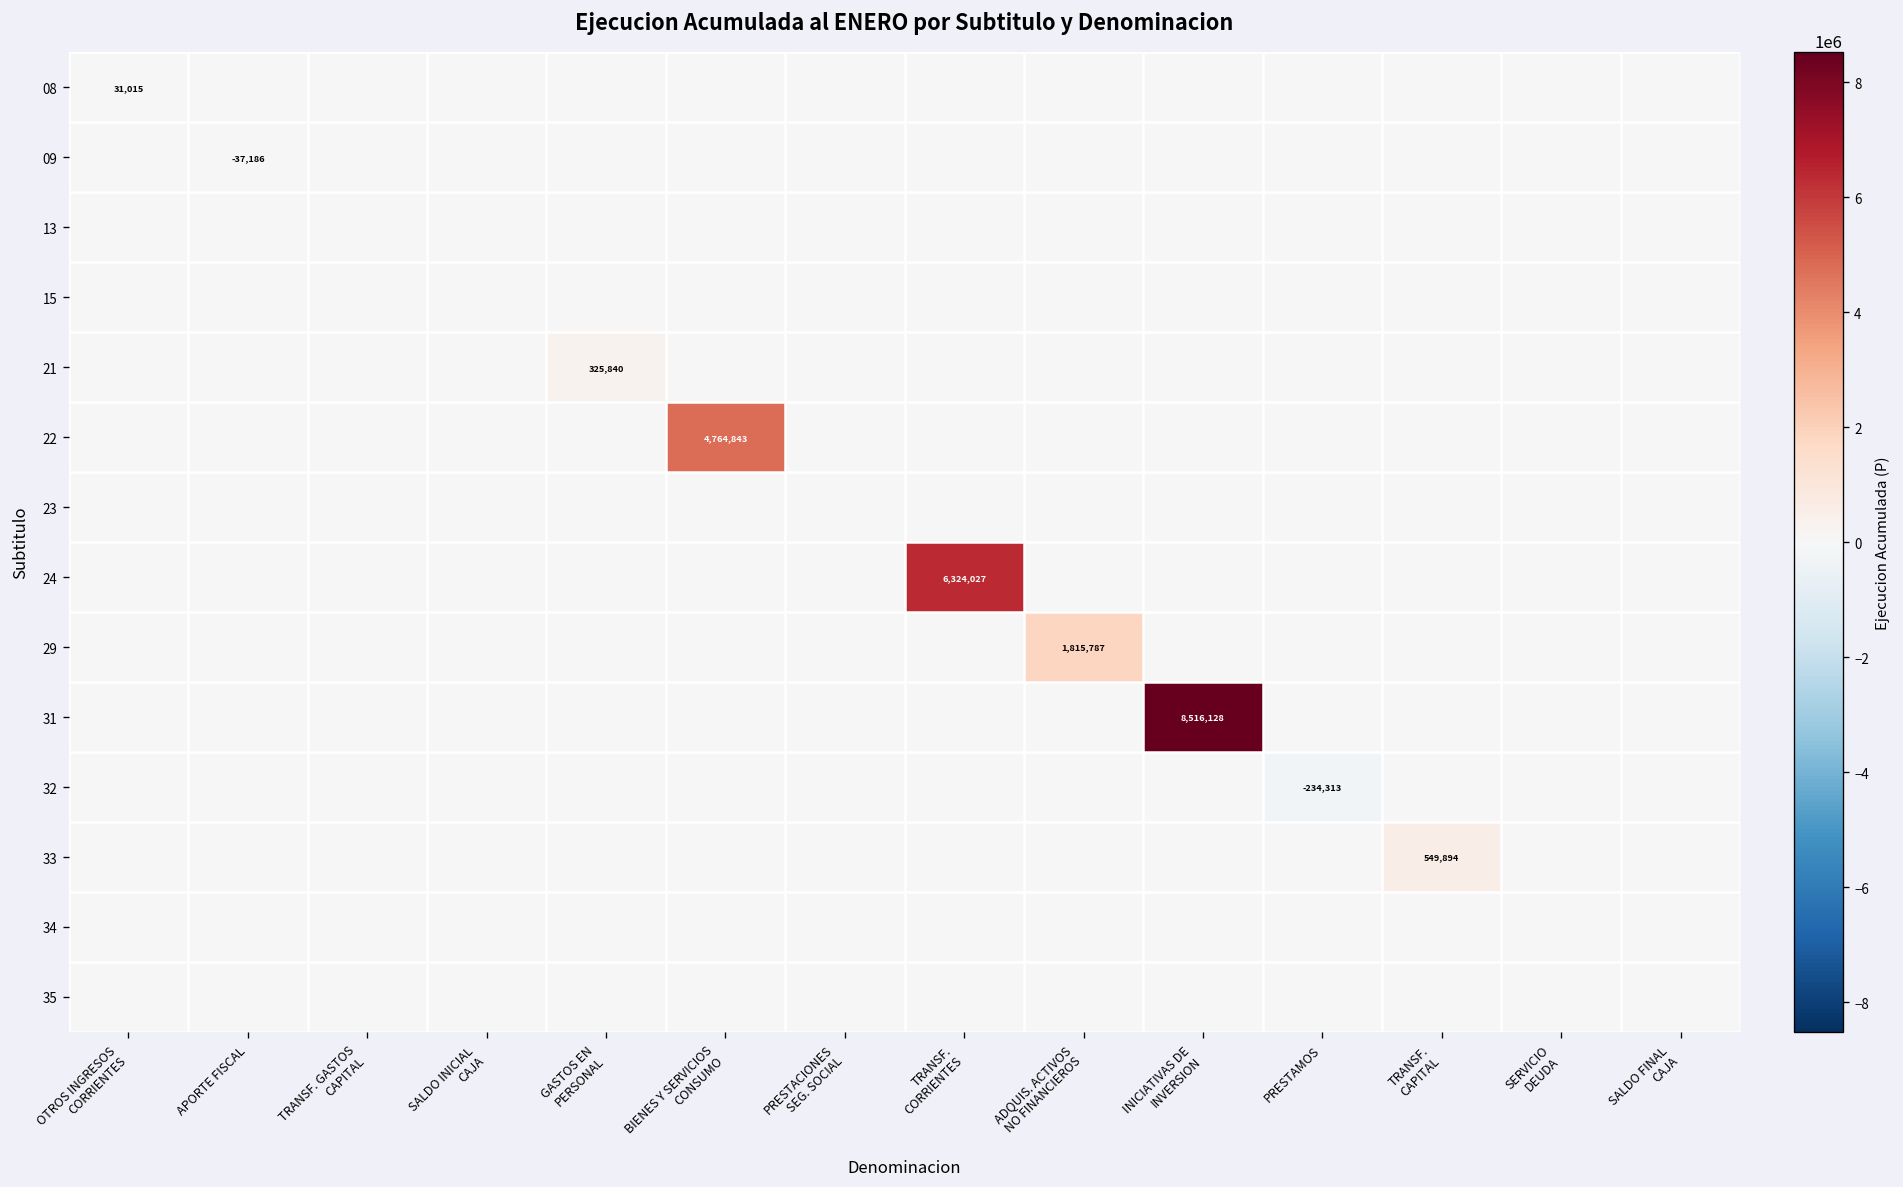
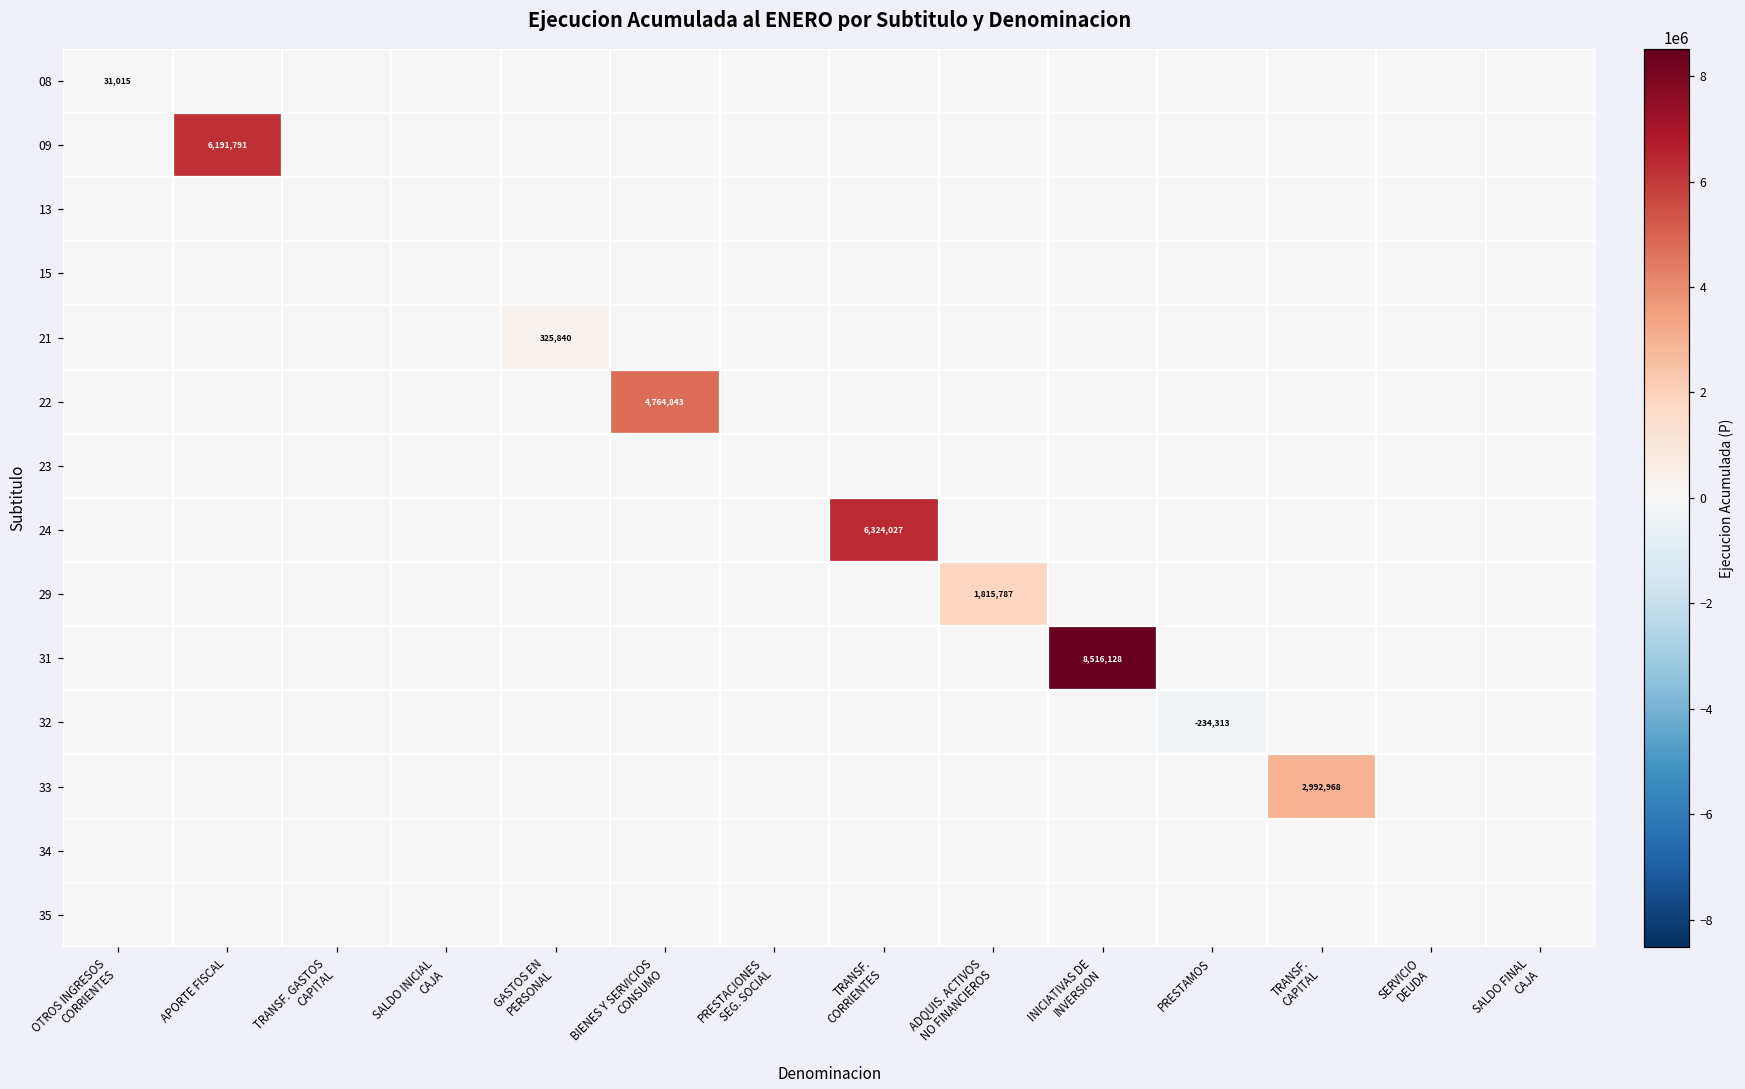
  {
    "08": {
      "OTROS INGRESOS CORRIENTES": "31,015"
    },
    "09": {
-     "APORTE FISCAL": "-37,186"
+     "APORTE FISCAL": "6,191,791"
    },
    "21": {
      "GASTOS EN PERSONAL": "325,840"
    },
    "22": {
      "BIENES Y SERVICIOS CONSUMO": "4,764,843"
    },
    "24": {
      "TRANSF. CORRIENTES": "6,324,027"
    },
    "29": {
      "ADQUIS. ACTIVOS NO FINANCIEROS": "1,815,787"
    },
    "31": {
      "INICIATIVAS DE INVERSION": "8,516,128"
    },
    "32": {
      "PRESTAMOS": "-234,313"
    },
    "33": {
-     "TRANSF. CAPITAL": "549,894"
+     "TRANSF. CAPITAL": "2,992,968"
    }
  }
